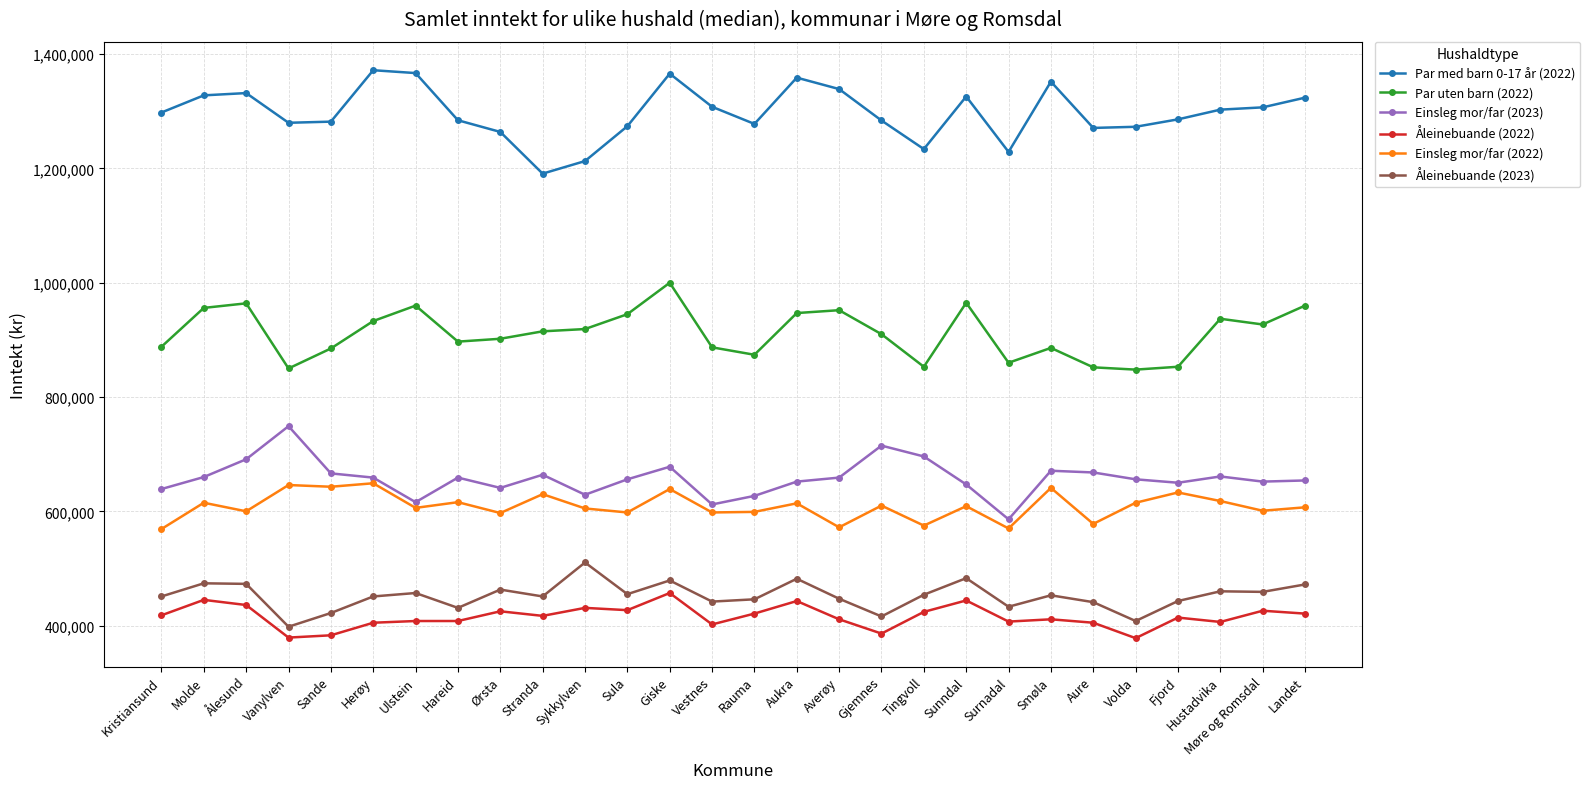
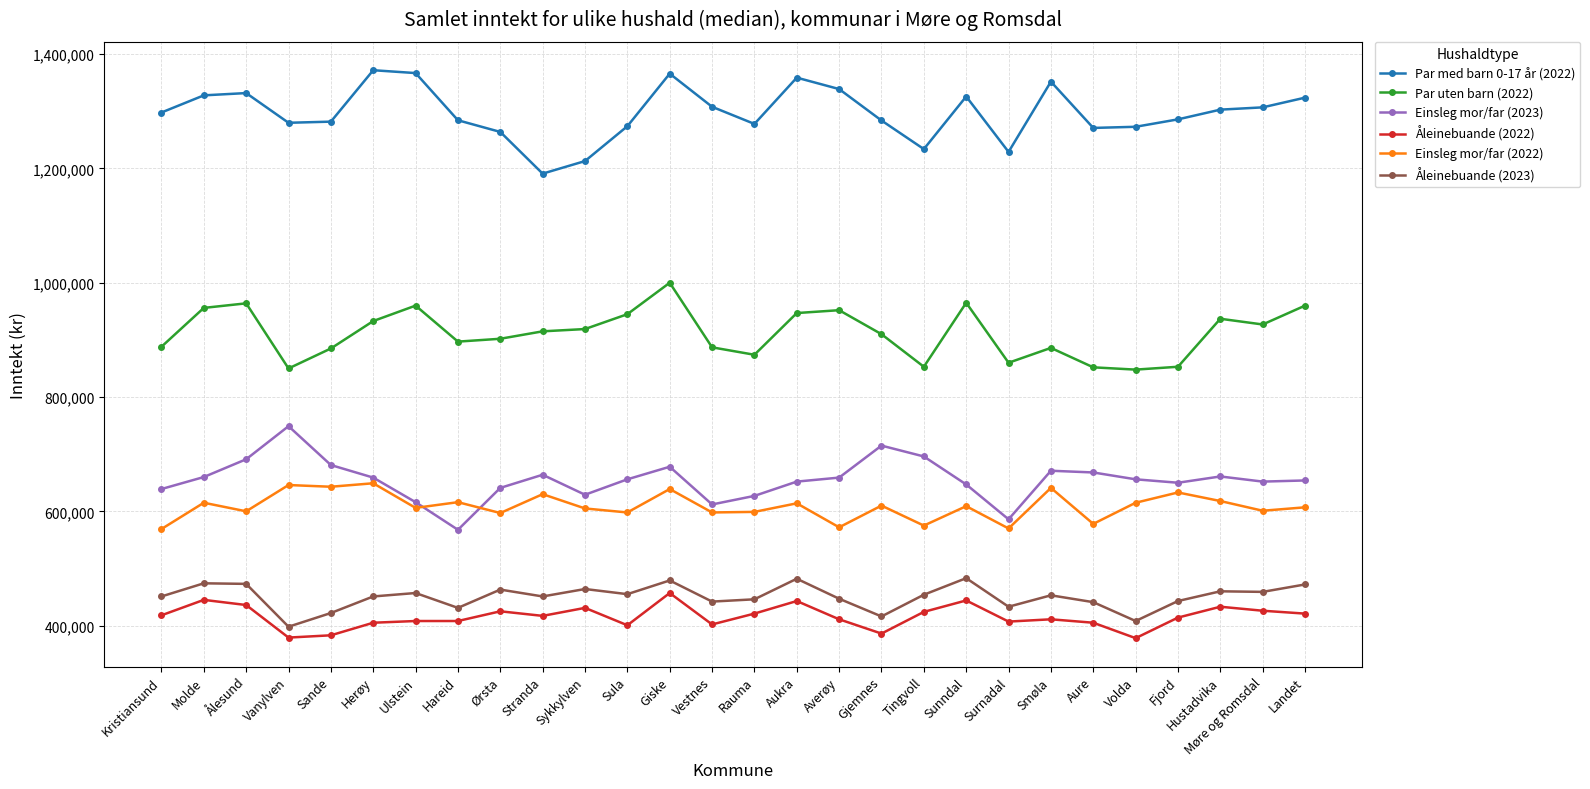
  {
    "Par med barn 0-17 år (2022)": {
      "Kristiansund": "1,300,000",
      "Molde": "1,330,000",
      "Ålesund": "1,330,000",
      "Vanylven": "1,280,000",
      "Sande": "1,280,000",
      "Herøy": "1,370,000",
      "Ulstein": "1,370,000",
      "Hareid": "1,280,000",
      "Ørsta": "1,260,000",
      "Stranda": "1,190,000",
      "Sykkylven": "1,210,000",
      "Sula": "1,270,000",
      "Giske": "1,370,000",
      "Vestnes": "1,310,000",
      "Rauma": "1,280,000",
      "Aukra": "1,360,000",
      "Averøy": "1,340,000",
      "Gjemnes": "1,280,000",
      "Tingvoll": "1,230,000",
      "Sunndal": "1,330,000",
      "Surnadal": "1,230,000",
      "Smøla": "1,350,000",
      "Aure": "1,270,000",
      "Volda": "1,270,000",
      "Fjord": "1,290,000",
      "Hustadvika": "1,300,000",
      "Møre og Romsdal": "1,310,000",
      "Landet": "1,320,000"
    },
    "Par uten barn (2022)": {
      "Kristiansund": "890,000",
      "Molde": "960,000",
      "Ålesund": "960,000",
      "Vanylven": "850,000",
      "Sande": "890,000",
      "Herøy": "930,000",
      "Ulstein": "960,000",
      "Hareid": "900,000",
      "Ørsta": "900,000",
      "Stranda": "920,000",
      "Sykkylven": "920,000",
      "Sula": "950,000",
      "Giske": "1,000,000",
      "Vestnes": "890,000",
      "Rauma": "870,000",
      "Aukra": "950,000",
      "Averøy": "950,000",
      "Gjemnes": "910,000",
      "Tingvoll": "850,000",
      "Sunndal": "970,000",
      "Surnadal": "860,000",
      "Smøla": "890,000",
      "Aure": "850,000",
      "Volda": "850,000",
      "Fjord": "850,000",
      "Hustadvika": "940,000",
      "Møre og Romsdal": "930,000",
      "Landet": "960,000"
    },
    "Einsleg mor/far (2023)": {
      "Kristiansund": "640,000",
      "Molde": "660,000",
      "Ålesund": "690,000",
      "Vanylven": "750,000",
-     "Sande": "670,000",
+     "Sande": "680,000",
      "Herøy": "660,000",
      "Ulstein": "620,000",
-     "Hareid": "660,000",
+     "Hareid": "570,000",
      "Ørsta": "640,000",
      "Stranda": "660,000",
      "Sykkylven": "630,000",
      "Sula": "660,000",
      "Giske": "680,000",
      "Vestnes": "610,000",
      "Rauma": "630,000",
      "Aukra": "650,000",
      "Averøy": "660,000",
      "Gjemnes": "720,000",
      "Tingvoll": "700,000",
      "Sunndal": "650,000",
      "Surnadal": "590,000",
      "Smøla": "670,000",
      "Aure": "670,000",
      "Volda": "660,000",
      "Fjord": "650,000",
      "Hustadvika": "660,000",
      "Møre og Romsdal": "650,000",
      "Landet": "650,000"
    },
    "Åleinebuande (2022)": {
      "Kristiansund": "420,000",
      "Molde": "450,000",
      "Ålesund": "440,000",
      "Vanylven": "380,000",
      "Sande": "380,000",
      "Herøy": "410,000",
      "Ulstein": "410,000",
      "Hareid": "410,000",
      "Ørsta": "430,000",
      "Stranda": "420,000",
      "Sykkylven": "430,000",
-     "Sula": "430,000",
+     "Sula": "400,000",
      "Giske": "460,000",
      "Vestnes": "400,000",
      "Rauma": "420,000",
      "Aukra": "440,000",
      "Averøy": "410,000",
      "Gjemnes": "390,000",
      "Tingvoll": "420,000",
      "Sunndal": "440,000",
      "Surnadal": "410,000",
      "Smøla": "410,000",
      "Aure": "410,000",
      "Volda": "380,000",
      "Fjord": "410,000",
-     "Hustadvika": "410,000",
+     "Hustadvika": "430,000",
      "Møre og Romsdal": "430,000",
      "Landet": "420,000"
    },
    "Einsleg mor/far (2022)": {
      "Kristiansund": "570,000",
      "Molde": "620,000",
      "Ålesund": "600,000",
      "Vanylven": "650,000",
      "Sande": "640,000",
      "Herøy": "650,000",
      "Ulstein": "610,000",
      "Hareid": "620,000",
      "Ørsta": "600,000",
      "Stranda": "630,000",
      "Sykkylven": "610,000",
      "Sula": "600,000",
      "Giske": "640,000",
      "Vestnes": "600,000",
      "Rauma": "600,000",
      "Aukra": "610,000",
      "Averøy": "570,000",
      "Gjemnes": "610,000",
      "Tingvoll": "580,000",
      "Sunndal": "610,000",
      "Surnadal": "570,000",
      "Smøla": "640,000",
      "Aure": "580,000",
      "Volda": "620,000",
      "Fjord": "630,000",
      "Hustadvika": "620,000",
      "Møre og Romsdal": "600,000",
      "Landet": "610,000"
    },
    "Åleinebuande (2023)": {
      "Kristiansund": "450,000",
      "Molde": "470,000",
      "Ålesund": "470,000",
      "Vanylven": "400,000",
      "Sande": "420,000",
      "Herøy": "450,000",
      "Ulstein": "460,000",
      "Hareid": "430,000",
      "Ørsta": "460,000",
      "Stranda": "450,000",
-     "Sykkylven": "510,000",
+     "Sykkylven": "460,000",
      "Sula": "460,000",
      "Giske": "480,000",
      "Vestnes": "440,000",
      "Rauma": "450,000",
      "Aukra": "480,000",
      "Averøy": "450,000",
      "Gjemnes": "420,000",
      "Tingvoll": "450,000",
      "Sunndal": "480,000",
      "Surnadal": "430,000",
      "Smøla": "450,000",
      "Aure": "440,000",
      "Volda": "410,000",
      "Fjord": "440,000",
      "Hustadvika": "460,000",
      "Møre og Romsdal": "460,000",
      "Landet": "470,000"
    }
  }
